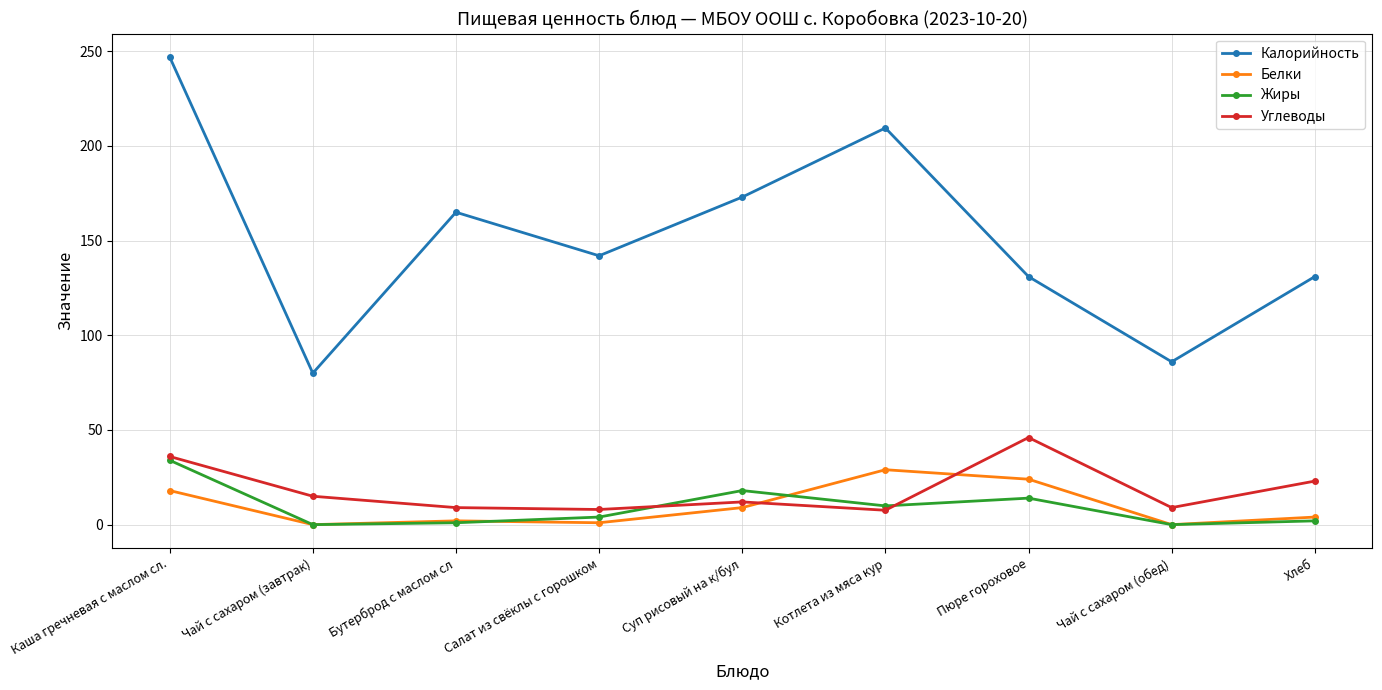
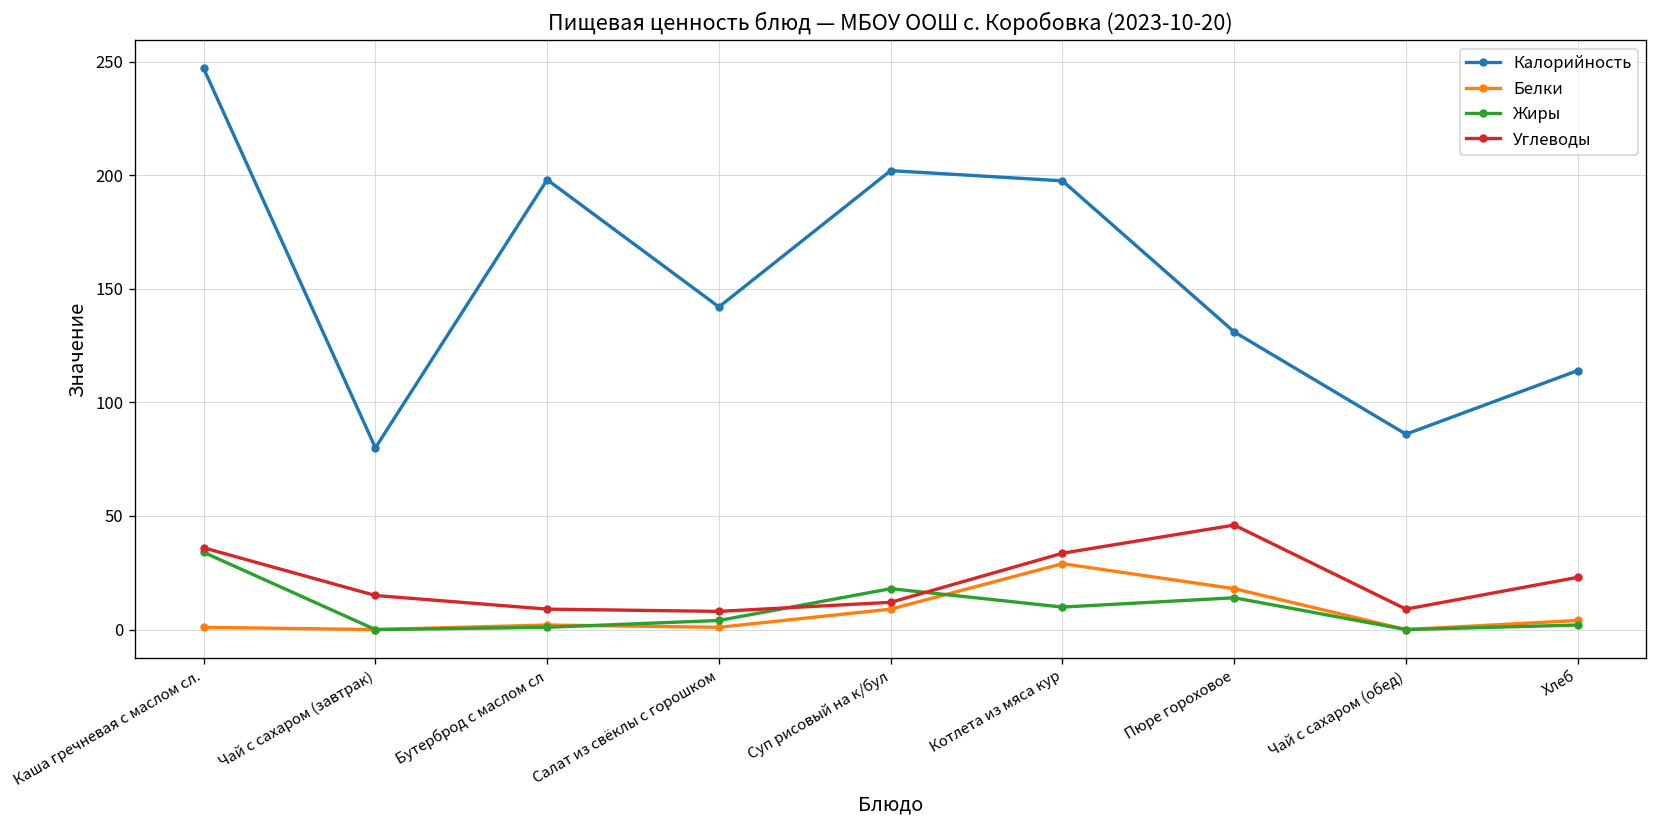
  {
    "Калорийность": {
      "Каша гречневая с маслом сл.": 247,
      "Чай с сахаром (завтрак)": 80,
-     "Бутерброд с маслом сл": 165,
+     "Бутерброд с маслом сл": 198,
      "Салат из свёклы с горошком": 142,
-     "Суп рисовый на к/бул": 173,
-     "Котлета из мяса кур": 210,
+     "Суп рисовый на к/бул": 202,
+     "Котлета из мяса кур": 198,
      "Пюре гороховое": 131,
      "Чай с сахаром (обед)": 86,
-     "Хлеб": 131
+     "Хлеб": 114
    },
    "Белки": {
-     "Каша гречневая с маслом сл.": 18,
+     "Каша гречневая с маслом сл.": 1,
      "Салат из свёклы с горошком": 1,
      "Суп рисовый на к/бул": 9,
      "Котлета из мяса кур": 29,
-     "Пюре гороховое": 24,
+     "Пюре гороховое": 18,
      "Хлеб": 4
    },
    "Жиры": {
      "Каша гречневая с маслом сл.": 34,
      "Салат из свёклы с горошком": 4,
      "Суп рисовый на к/бул": 18,
      "Котлета из мяса кур": 10,
      "Пюре гороховое": 14,
      "Хлеб": 2
    },
    "Углеводы": {
      "Каша гречневая с маслом сл.": 36,
      "Чай с сахаром (завтрак)": 15,
      "Бутерброд с маслом сл": 9,
      "Салат из свёклы с горошком": 8,
      "Суп рисовый на к/бул": 12,
-     "Котлета из мяса кур": 8,
+     "Котлета из мяса кур": 34,
      "Пюре гороховое": 46,
      "Чай с сахаром (обед)": 9,
      "Хлеб": 23
    }
  }
